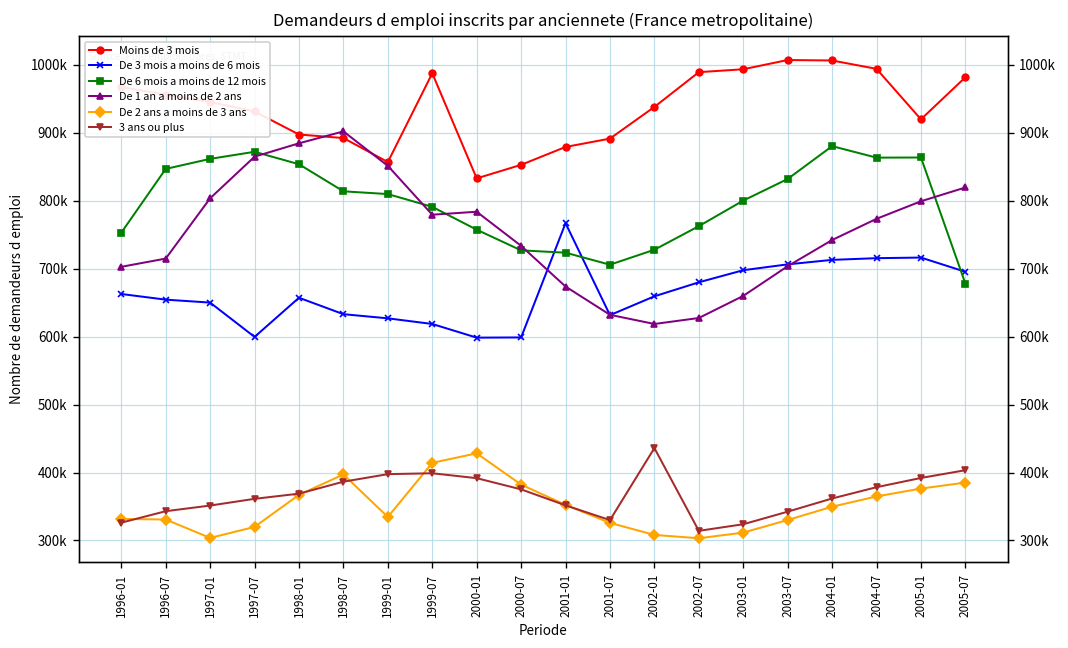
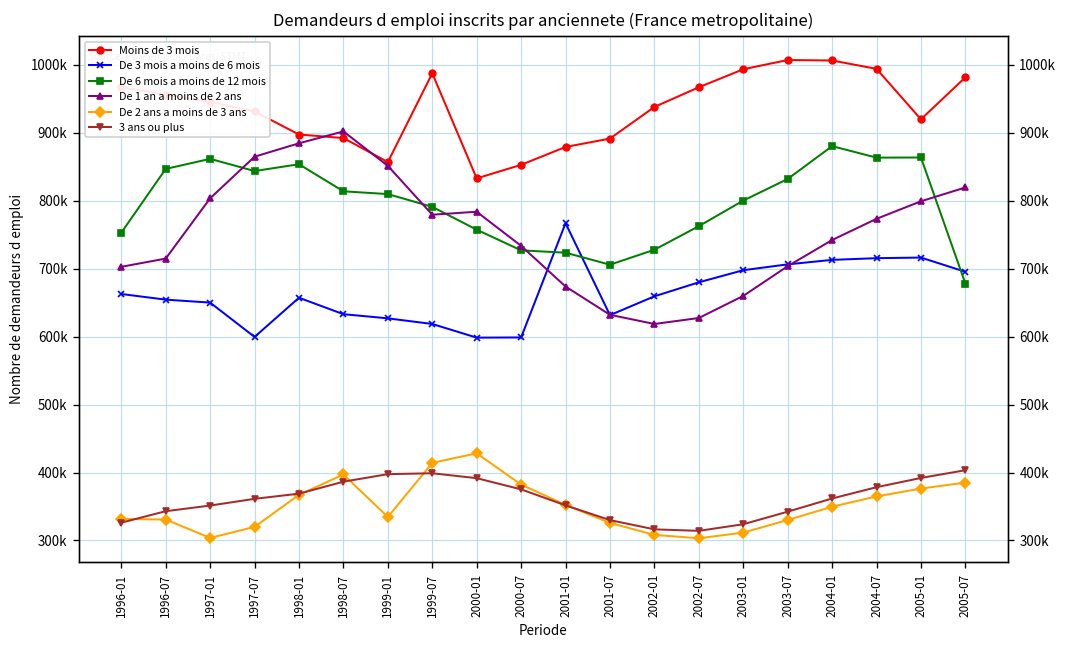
  {
    "Moins de 3 mois": {
      "1998-01": 900000,
      "1998-07": 890000,
      "1999-01": 860000,
      "1999-07": 990000,
      "2000-01": 830000,
      "2000-07": 850000,
      "2001-01": 880000,
      "2001-07": 890000,
      "2002-01": 940000,
-     "2002-07": 990000,
+     "2002-07": 970000,
      "2003-01": 990000,
      "2003-07": 1010000,
      "2004-01": 1010000,
      "2004-07": 990000,
      "2005-01": 920000,
      "2005-07": 980000
    },
    "De 3 mois a moins de 6 mois": {
      "1996-01": 660000,
      "1996-07": 650000,
      "1997-01": 650000,
      "1997-07": 600000,
      "1998-01": 660000,
      "1998-07": 630000,
      "1999-01": 630000,
      "1999-07": 620000,
      "2000-01": 600000,
      "2000-07": 600000,
      "2001-01": 770000,
      "2002-01": 660000,
      "2002-07": 680000,
      "2003-01": 700000,
      "2004-01": 710000,
      "2004-07": 720000,
      "2005-01": 720000,
      "2005-07": 700000
    },
    "De 6 mois a moins de 12 mois": {
      "1996-01": 750000,
      "1996-07": 850000,
      "1997-01": 860000,
-     "1997-07": 870000,
+     "1997-07": 840000,
      "1998-01": 850000,
      "1998-07": 810000,
      "1999-01": 810000,
      "1999-07": 790000,
      "2000-01": 760000,
      "2000-07": 730000,
      "2001-01": 720000,
      "2001-07": 710000,
      "2002-01": 730000,
      "2002-07": 760000,
      "2003-01": 800000,
      "2003-07": 830000,
      "2004-01": 880000,
      "2004-07": 860000,
      "2005-01": 860000,
      "2005-07": 680000
    },
    "De 1 an a moins de 2 ans": {
      "1996-01": 700000,
      "1996-07": 710000,
      "1997-01": 800000,
      "1997-07": 860000,
      "1998-01": 880000,
      "1998-07": 900000,
      "1999-01": 850000,
      "1999-07": 780000,
      "2000-01": 780000,
      "2000-07": 730000,
      "2001-01": 670000,
      "2002-01": 620000,
      "2002-07": 630000,
      "2003-01": 660000,
      "2004-01": 740000,
      "2004-07": 770000,
      "2005-01": 800000,
      "2005-07": 820000
    },
    "De 2 ans a moins de 3 ans": {
      "1996-01": 330000,
      "1996-07": 330000,
      "1997-01": 300000,
      "1997-07": 320000,
      "1998-07": 400000,
      "1999-01": 330000,
      "1999-07": 410000,
      "2000-01": 430000,
      "2000-07": 380000,
      "2002-01": 310000,
      "2002-07": 300000,
      "2003-01": 310000,
      "2003-07": 330000,
      "2004-01": 350000,
      "2004-07": 360000,
      "2005-01": 380000,
      "2005-07": 390000
    },
    "3 ans ou plus": {
      "1996-01": 330000,
      "1996-07": 340000,
      "1997-01": 350000,
      "1997-07": 360000,
      "1998-07": 390000,
      "1999-01": 400000,
      "1999-07": 400000,
      "2000-01": 390000,
      "2000-07": 380000,
-     "2002-01": 440000,
+     "2002-01": 320000,
      "2002-07": 310000,
      "2003-01": 320000,
      "2003-07": 340000,
      "2004-01": 360000,
      "2004-07": 380000,
      "2005-01": 390000,
      "2005-07": 400000
    }
  }
